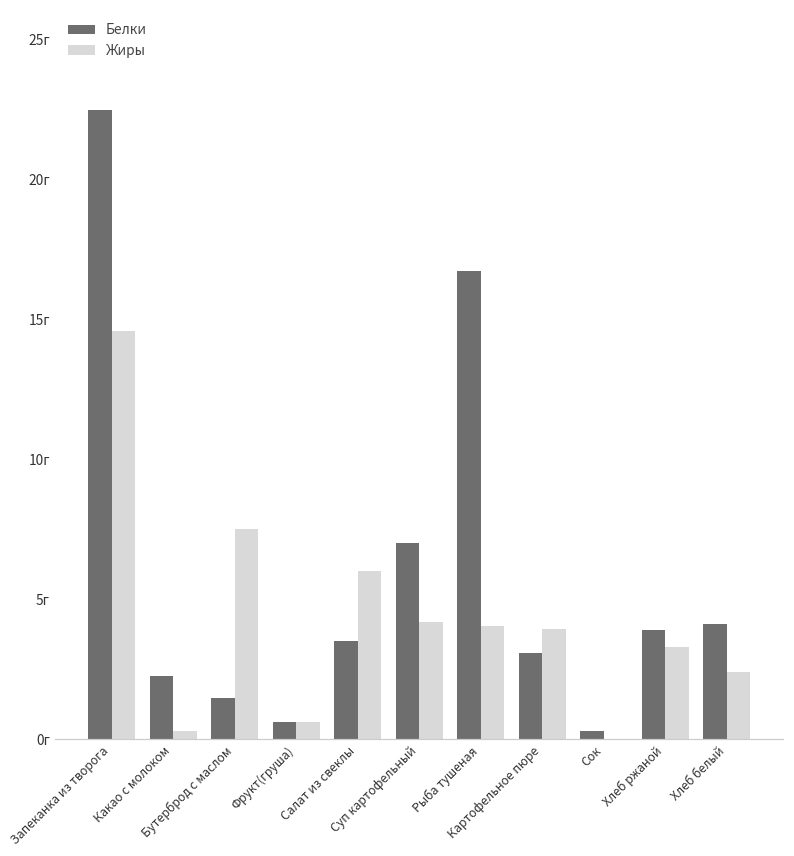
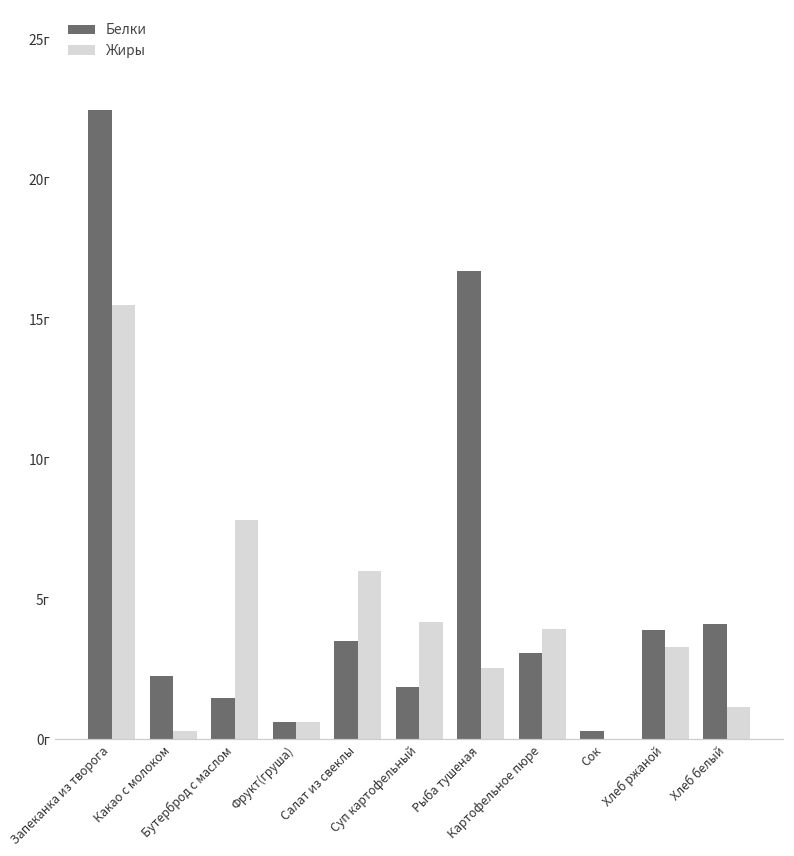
  {
    "Белки": {
      "Запеканка из творога": "22.5г",
      "Какао с молоком": "2.3г",
      "Бутерброд с маслом": "1.5г",
      "Фрукт(груша)": "0.6г",
      "Салат из свеклы": "3.5г",
-     "Суп картофельный": "7.0г",
+     "Суп картофельный": "1.9г",
      "Рыба тушеная": "16.7г",
      "Картофельное пюре": "3.1г",
      "Сок": "0.3г",
      "Хлеб ржаной": "3.9г",
      "Хлеб белый": "4.1г"
    },
    "Жиры": {
-     "Запеканка из творога": "14.6г",
+     "Запеканка из творога": "15.5г",
      "Какао с молоком": "0.3г",
-     "Бутерброд с маслом": "7.5г",
+     "Бутерброд с маслом": "7.8г",
      "Фрукт(груша)": "0.6г",
      "Салат из свеклы": "6.0г",
      "Суп картофельный": "4.2г",
-     "Рыба тушеная": "4.1г",
+     "Рыба тушеная": "2.6г",
      "Картофельное пюре": "3.9г",
      "Сок": "0.0г",
      "Хлеб ржаной": "3.3г",
-     "Хлеб белый": "2.4г"
+     "Хлеб белый": "1.1г"
    }
  }
